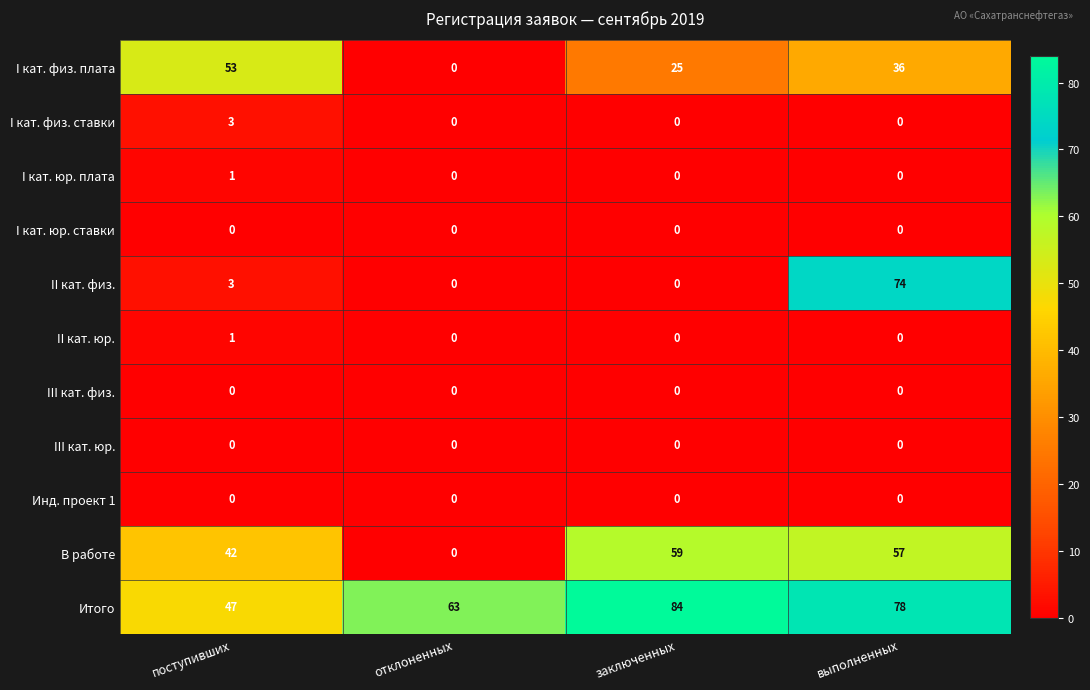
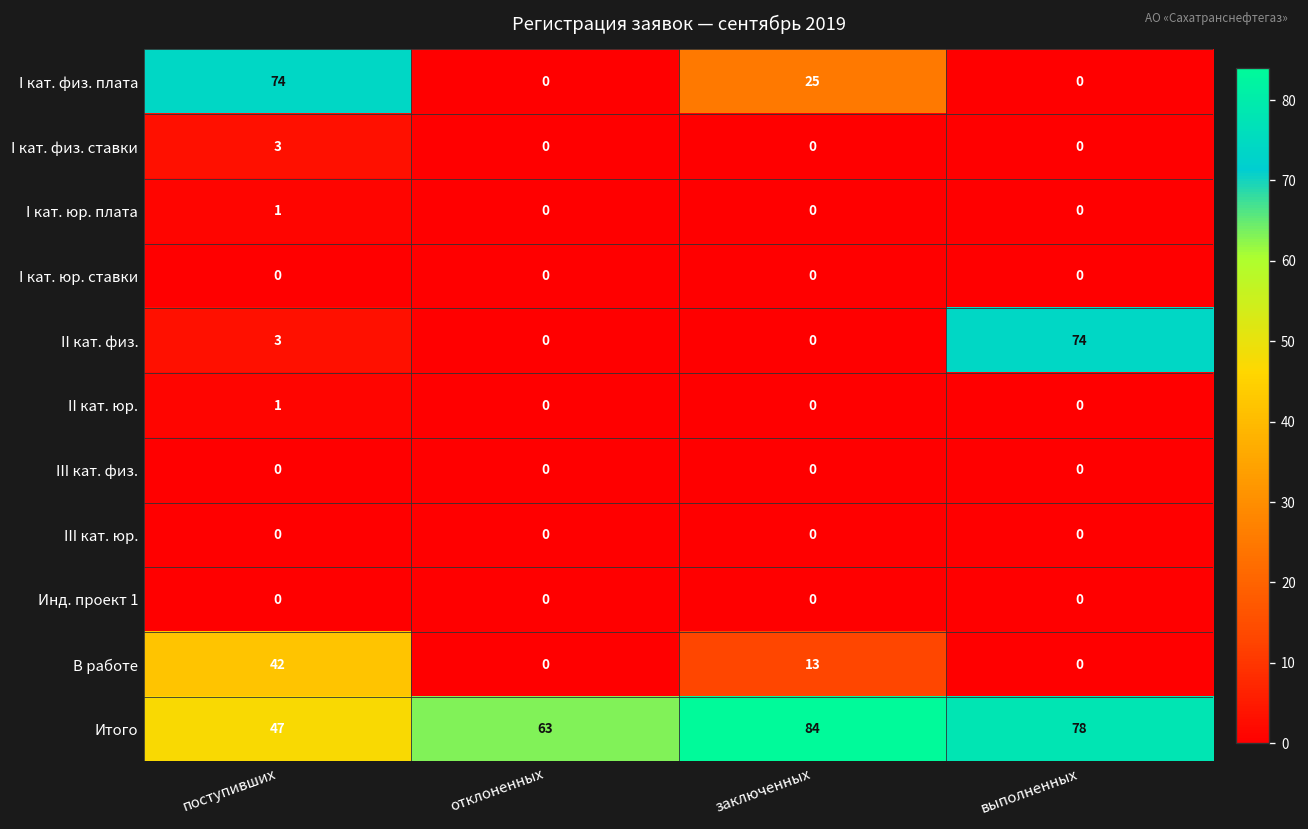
  {
    "I кат. физ. плата": {
-     "поступивших": 53,
+     "поступивших": 74,
      "отклоненных": 0,
      "заключенных": 25,
-     "выполненных": 36
+     "выполненных": 0
    },
    "I кат. физ. ставки": {
      "поступивших": 3,
      "отклоненных": 0,
      "заключенных": 0,
      "выполненных": 0
    },
    "I кат. юр. плата": {
      "поступивших": 1,
      "отклоненных": 0,
      "заключенных": 0,
      "выполненных": 0
    },
    "I кат. юр. ставки": {
      "поступивших": 0,
      "отклоненных": 0,
      "заключенных": 0,
      "выполненных": 0
    },
    "II кат. физ.": {
      "поступивших": 3,
      "отклоненных": 0,
      "заключенных": 0,
      "выполненных": 74
    },
    "II кат. юр.": {
      "поступивших": 1,
      "отклоненных": 0,
      "заключенных": 0,
      "выполненных": 0
    },
    "III кат. физ.": {
      "поступивших": 0,
      "отклоненных": 0,
      "заключенных": 0,
      "выполненных": 0
    },
    "III кат. юр.": {
      "поступивших": 0,
      "отклоненных": 0,
      "заключенных": 0,
      "выполненных": 0
    },
    "Инд. проект 1": {
      "поступивших": 0,
      "отклоненных": 0,
      "заключенных": 0,
      "выполненных": 0
    },
    "В работе": {
      "поступивших": 42,
      "отклоненных": 0,
-     "заключенных": 59,
-     "выполненных": 57
+     "заключенных": 13,
+     "выполненных": 0
    },
    "Итого": {
      "поступивших": 47,
      "отклоненных": 63,
      "заключенных": 84,
      "выполненных": 78
    }
  }
